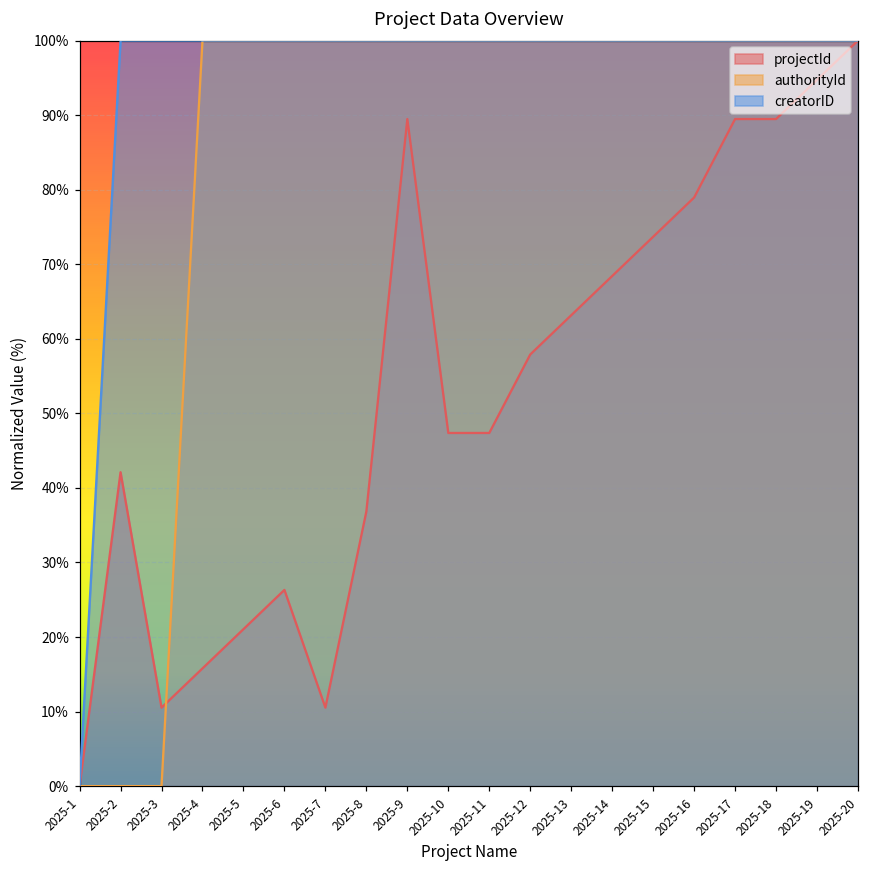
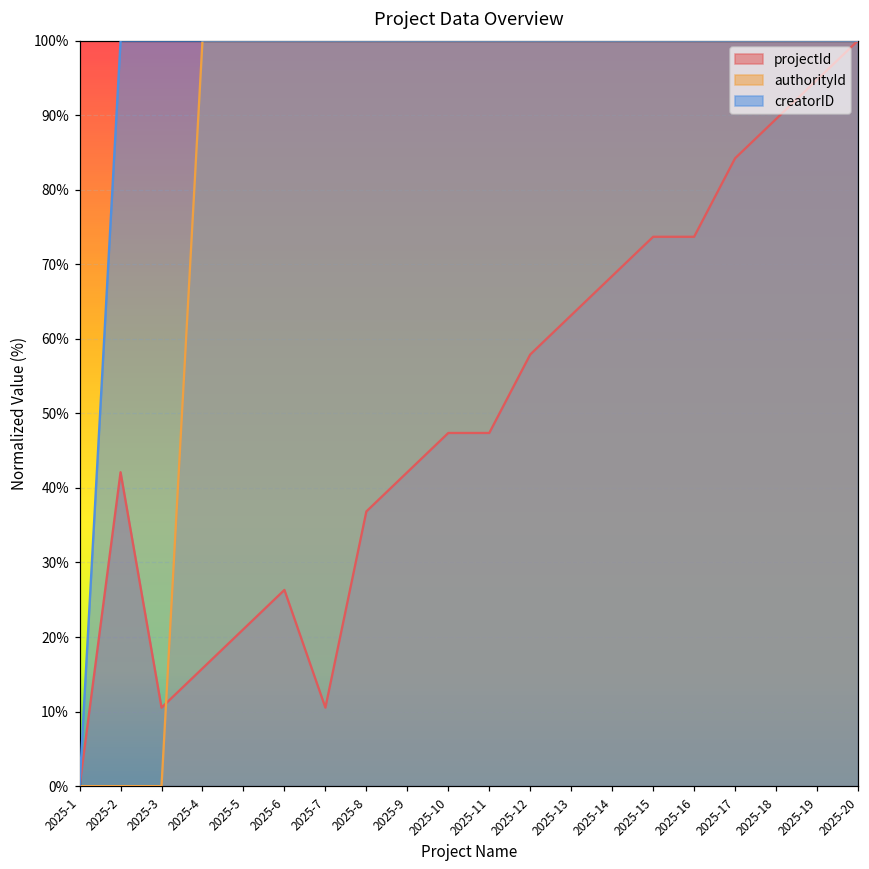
  {
    "projectId": {
      "2025-2": "42%",
      "2025-3": "11%",
      "2025-4": "16%",
      "2025-5": "21%",
      "2025-6": "26%",
      "2025-7": "11%",
      "2025-8": "37%",
-     "2025-9": "89%",
+     "2025-9": "42%",
      "2025-10": "47%",
      "2025-11": "47%",
      "2025-12": "58%",
      "2025-13": "63%",
      "2025-14": "68%",
      "2025-15": "74%",
-     "2025-16": "79%",
-     "2025-17": "89%",
+     "2025-16": "74%",
+     "2025-17": "84%",
      "2025-18": "89%"
    },
    "authorityId": {
      "2025-2": "0%",
      "2025-3": "0%"
    },
    "creatorID": {
      "2025-2": "100%",
      "2025-3": "100%"
    }
  }
